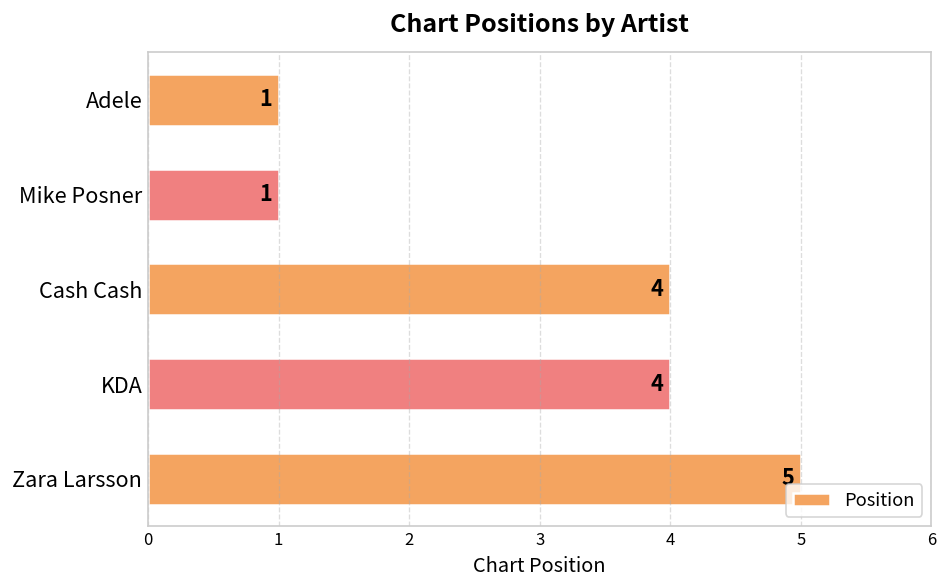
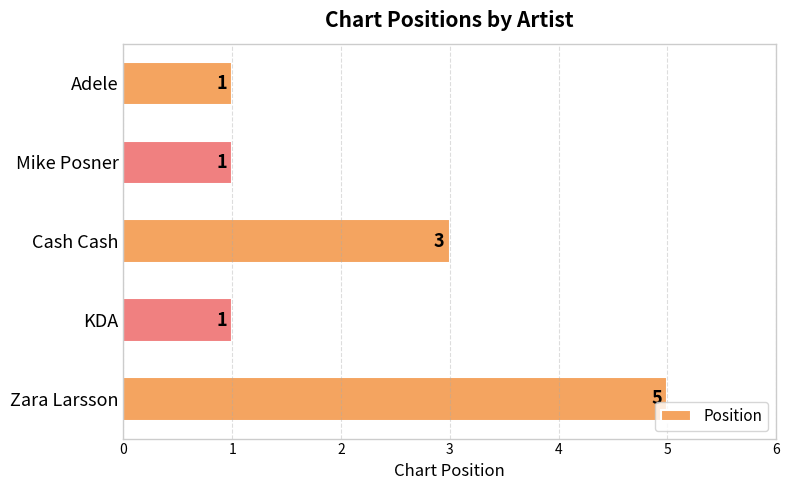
  {
    "Adele": 1,
    "Mike Posner": 1,
-   "Cash Cash": 4,
-   "KDA": 4
+   "Cash Cash": 3,
+   "KDA": 1
  }
